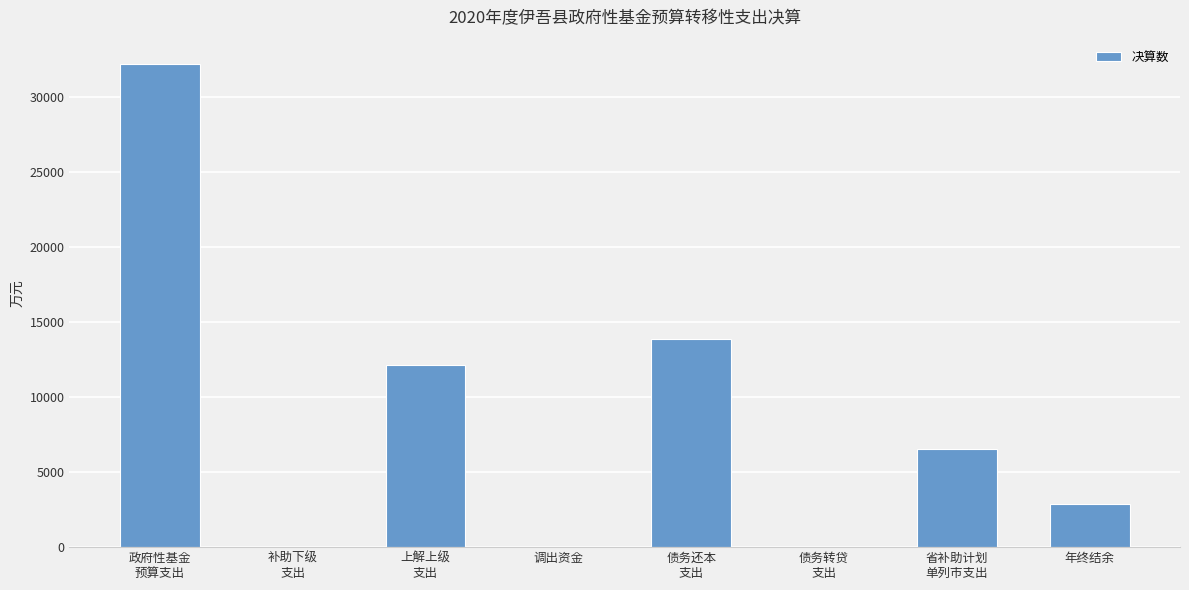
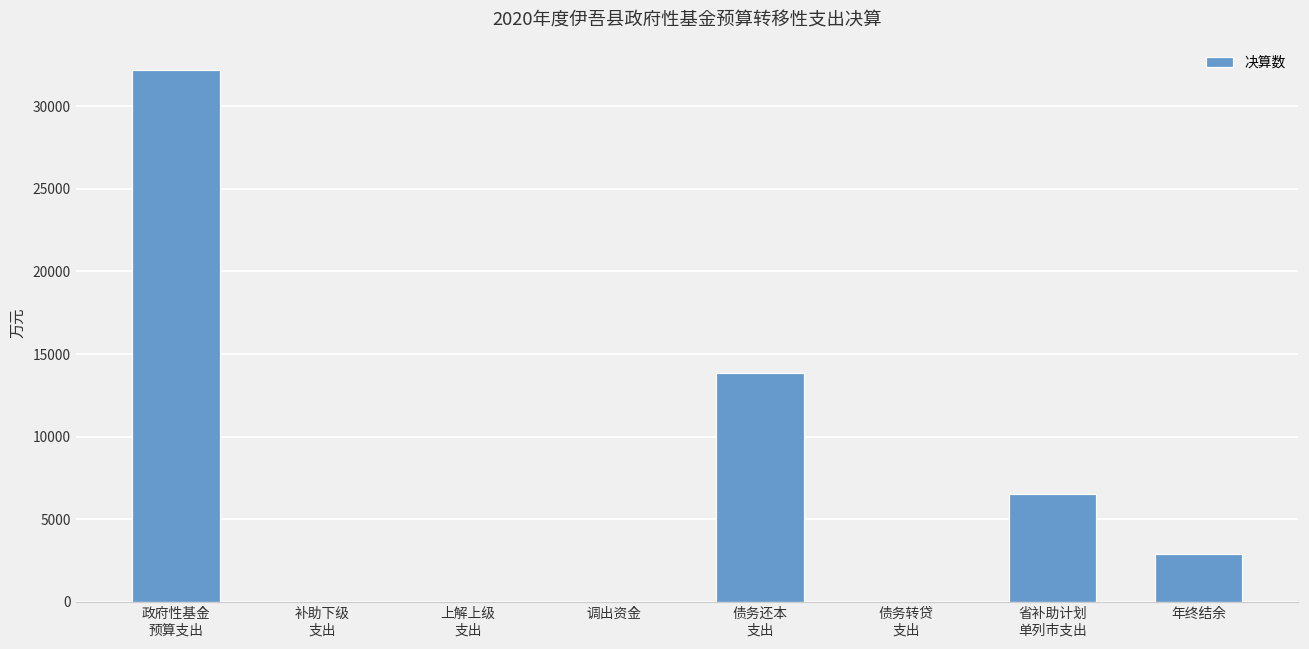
  {
    "政府性基金 预算支出": 32200,
    "补助下级 支出": 0,
-   "上解上级 支出": 12200,
+   "上解上级 支出": 0,
    "调出资金": 0,
    "债务还本 支出": 13800,
    "债务转贷 支出": 0,
    "省补助计划 单列市支出": 6500,
    "年终结余": 2900
  }
